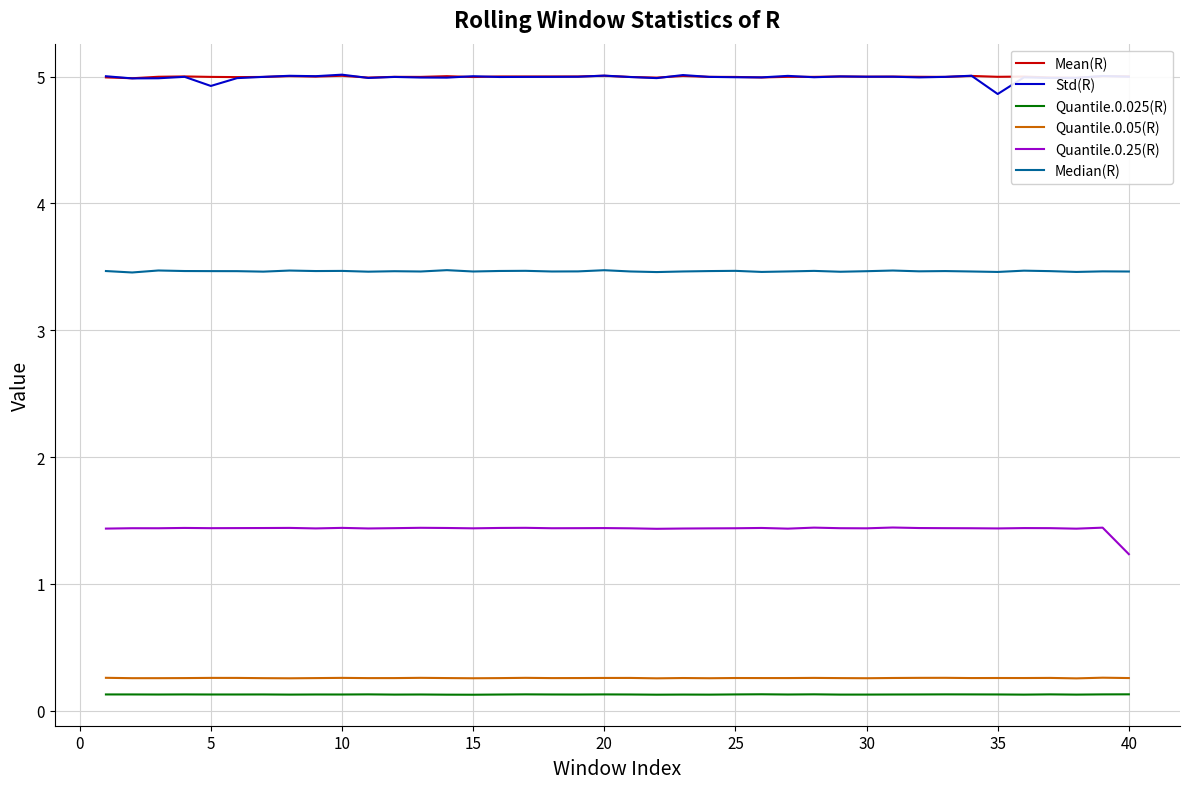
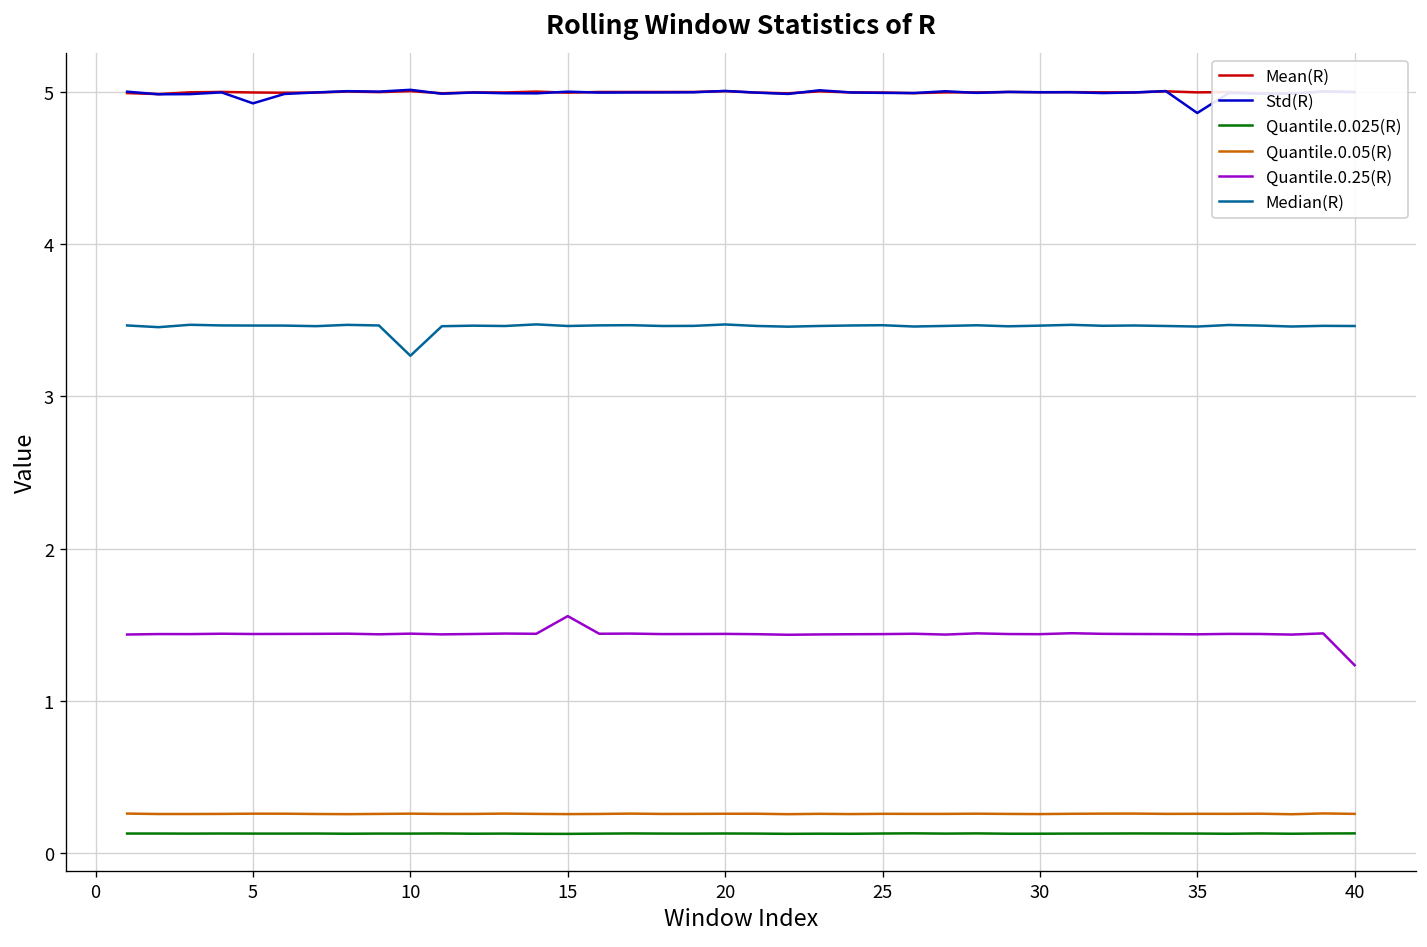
  {
    "Mean(R)": {
      "5": 5.00,
      "35": 5.00
    },
    "Std(R)": {
      "5": 4.93,
      "35": 4.86
    },
    "Quantile.0.025(R)": {
      "5": 0.13,
      "10": 0.13,
      "15": 0.12,
      "20": 0.13,
      "25": 0.13,
      "30": 0.13,
      "35": 0.13,
      "40": 0.13
    },
    "Quantile.0.05(R)": {
      "5": 0.26,
      "10": 0.26,
      "15": 0.25,
      "20": 0.26,
      "25": 0.26,
      "30": 0.25,
      "35": 0.26,
      "40": 0.26
    },
    "Quantile.0.25(R)": {
      "5": 1.44,
      "10": 1.44,
-     "15": 1.44,
+     "15": 1.56,
      "20": 1.44,
      "25": 1.44,
      "30": 1.44,
      "35": 1.44,
      "40": 1.23
    },
    "Median(R)": {
      "5": 3.47,
-     "10": 3.47,
+     "10": 3.27,
      "15": 3.46,
      "20": 3.47,
      "25": 3.47,
      "30": 3.47,
      "35": 3.46,
      "40": 3.46
    }
  }
